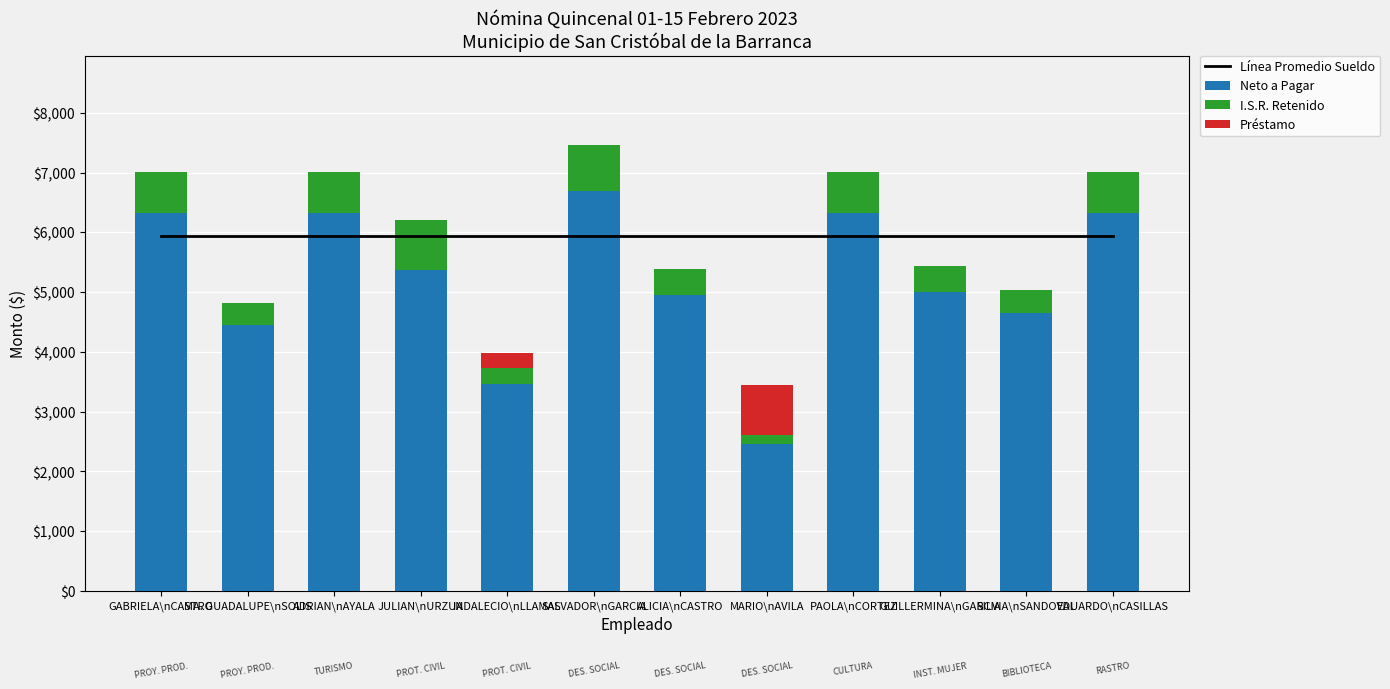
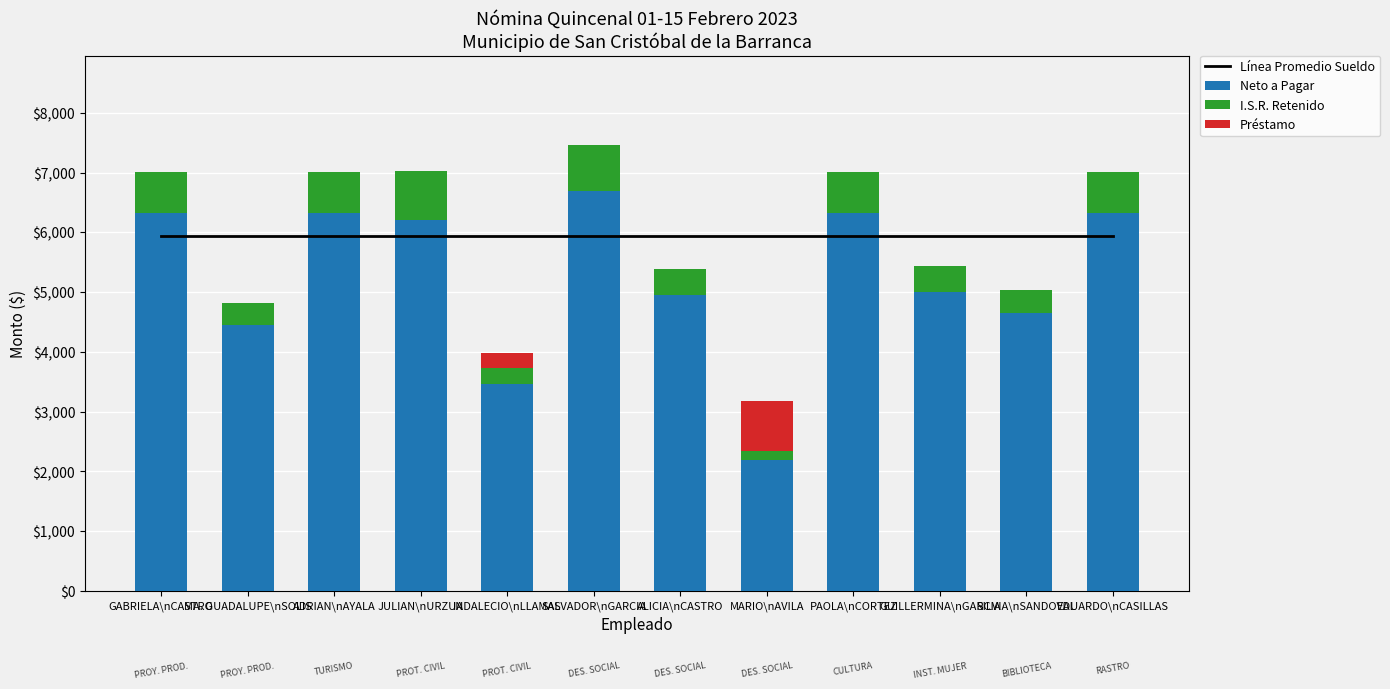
  {
    "Neto a Pagar": {
-     "JULIAN\\nURZUA": "$5,400",
+     "JULIAN\\nURZUA": "$6,200",
      "ALICIA\\nCASTRO": "$5,000",
-     "MARIO\\nAVILA": "$2,500"
+     "MARIO\\nAVILA": "$2,200"
    },
    "Línea Promedio Sueldo": {
      "JULIAN\\nURZUA": "$5,900",
      "ALICIA\\nCASTRO": "$5,900",
      "MARIO\\nAVILA": "$5,900"
    },
    "I.S.R. Retenido": {
      "JULIAN\\nURZUA": "$800",
      "ALICIA\\nCASTRO": "$400",
      "MARIO\\nAVILA": "$100"
    },
    "Préstamo": {
      "JULIAN\\nURZUA": "$0",
      "ALICIA\\nCASTRO": "$0",
      "MARIO\\nAVILA": "$800"
    }
  }
